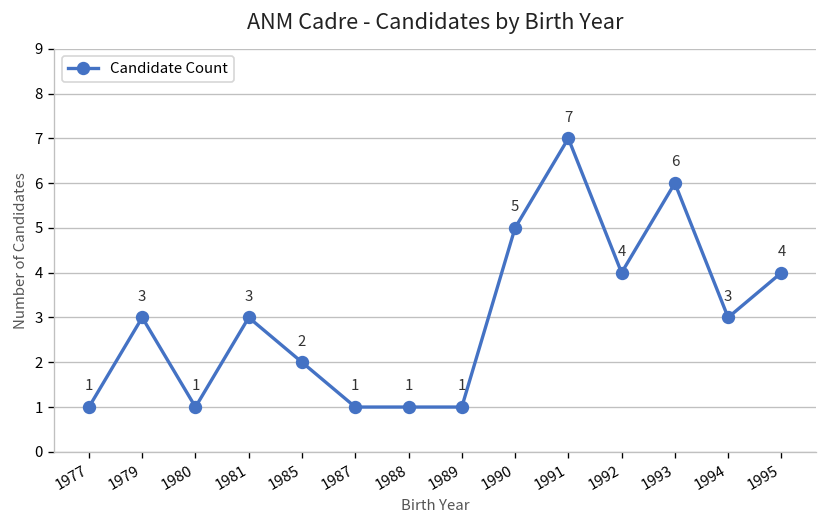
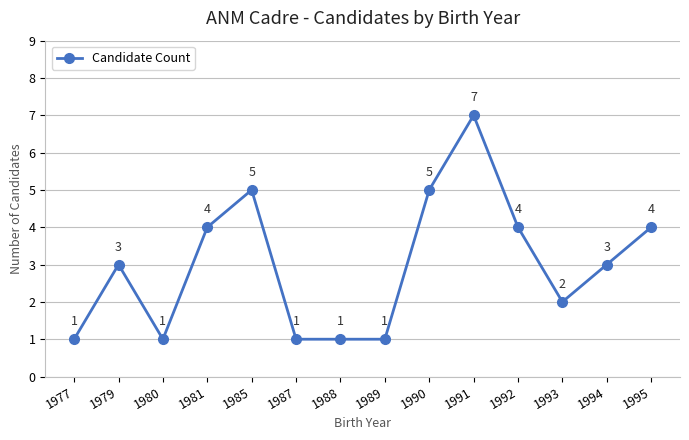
  {
    "1977": 1,
    "1979": 3,
    "1980": 1,
-   "1981": 3,
-   "1985": 2,
+   "1981": 4,
+   "1985": 5,
    "1987": 1,
    "1988": 1,
    "1989": 1,
    "1990": 5,
    "1991": 7,
    "1992": 4,
-   "1993": 6,
+   "1993": 2,
    "1994": 3,
    "1995": 4
  }
